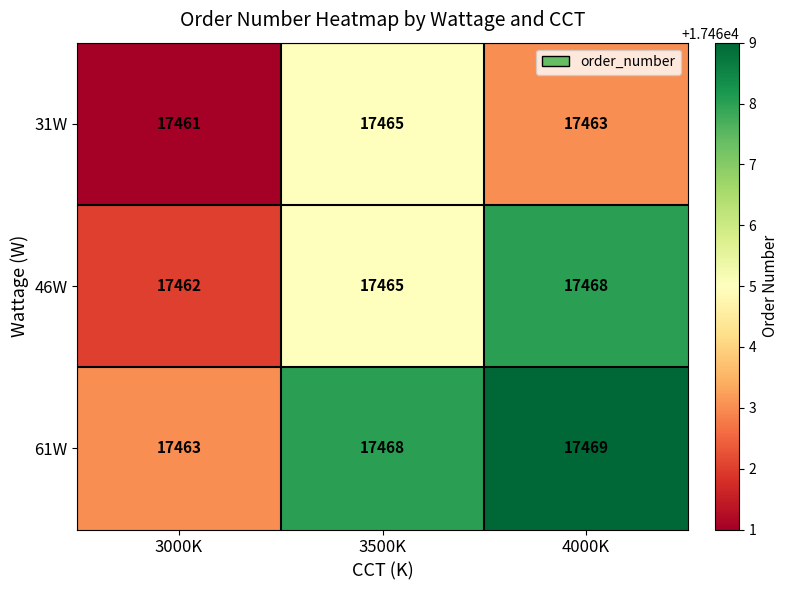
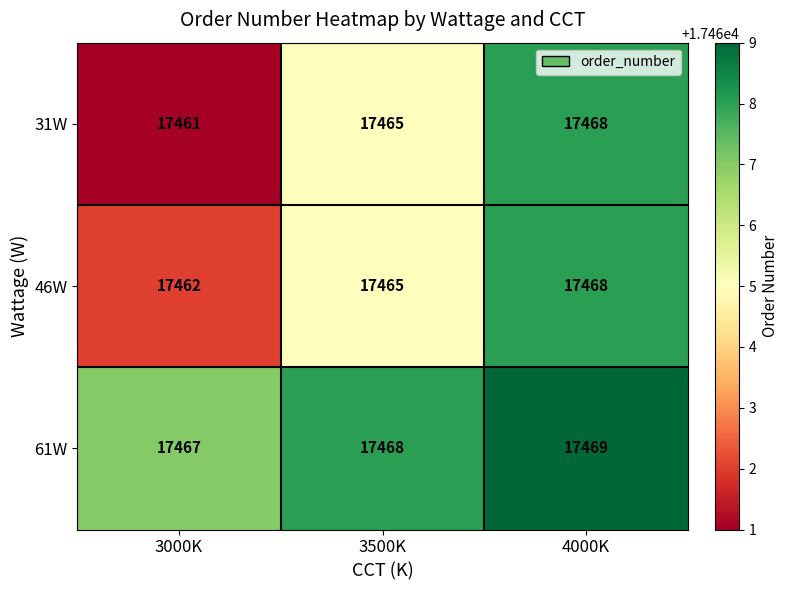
  {
    "31W": {
      "3000K": 17461,
      "3500K": 17465,
-     "4000K": 17463
+     "4000K": 17468
    },
    "46W": {
      "3000K": 17462,
      "3500K": 17465,
      "4000K": 17468
    },
    "61W": {
-     "3000K": 17463,
+     "3000K": 17467,
      "3500K": 17468,
      "4000K": 17469
    }
  }
